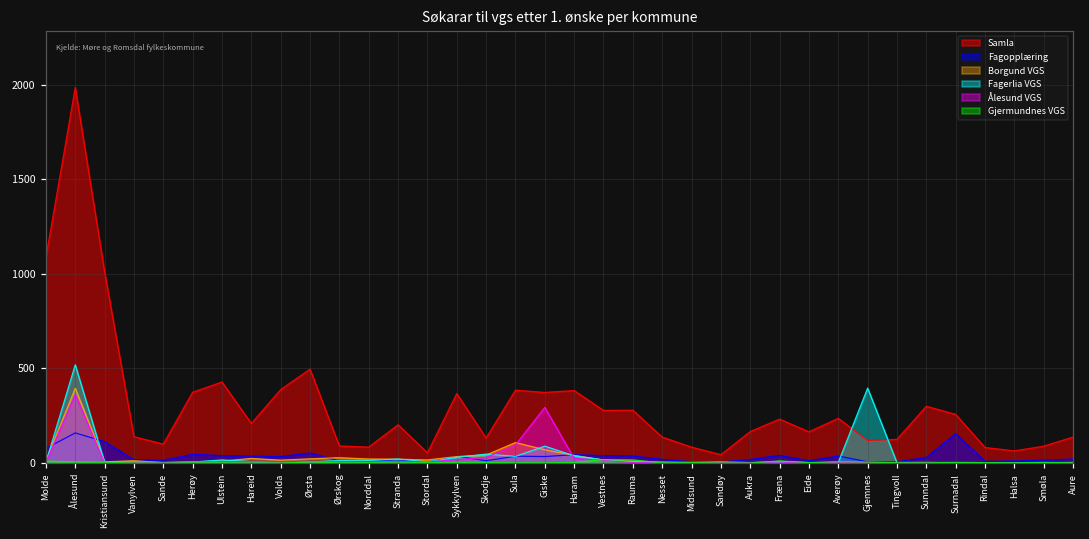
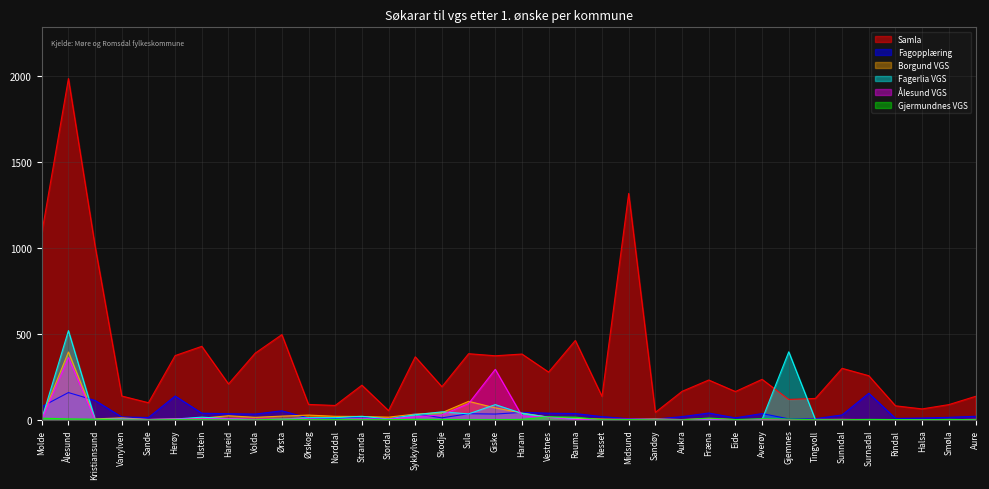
  {
    "Samla": {
      "Molde": 1090,
      "Ålesund": 1990,
      "Kristiansund": 1010,
      "Vanylven": 140,
      "Sande": 100,
      "Herøy": 370,
      "Ulstein": 430,
      "Hareid": 210,
      "Volda": 390,
      "Ørsta": 500,
      "Ørskog": 90,
      "Norddal": 80,
      "Stranda": 200,
      "Stordal": 50,
      "Sykkylven": 370,
-     "Skodje": 130,
+     "Skodje": 190,
      "Sula": 390,
      "Giske": 370,
      "Haram": 380,
      "Vestnes": 280,
-     "Rauma": 280,
+     "Rauma": 460,
      "Nesset": 140,
-     "Midsund": 80,
+     "Midsund": 1320,
      "Sandøy": 40,
      "Aukra": 170,
      "Fræna": 230,
      "Eide": 170,
      "Averøy": 240,
      "Gjemnes": 120,
      "Tingvoll": 130,
      "Sunndal": 300,
      "Surnadal": 260,
      "Rindal": 80,
      "Halsa": 60,
      "Smøla": 90,
      "Aure": 140
    },
    "Fagopplæring": {
      "Molde": 80,
      "Ålesund": 160,
      "Kristiansund": 110,
-     "Herøy": 50,
+     "Herøy": 140,
      "Ulstein": 40,
      "Volda": 30,
      "Ørsta": 50,
      "Giske": 30,
      "Vestnes": 40,
      "Rauma": 40,
      "Aukra": 20,
      "Fræna": 40,
      "Averøy": 40,
      "Sunndal": 30,
      "Surnadal": 160,
      "Aure": 20
    },
    "Borgund VGS": {
      "Ålesund": 400,
      "Ørsta": 20,
      "Ørskog": 30,
      "Giske": 70
    },
    "Fagerlia VGS": {
      "Ålesund": 520,
      "Giske": 90,
      "Gjemnes": 400
    },
    "Ålesund VGS": {
      "Ålesund": 360,
      "Giske": 290
    },
    "Gjermundnes VGS": {
      "Ålesund": 10,
      "Sykkylven": 0,
      "Sula": 0,
      "Giske": 0,
      "Haram": 0
    }
  }
